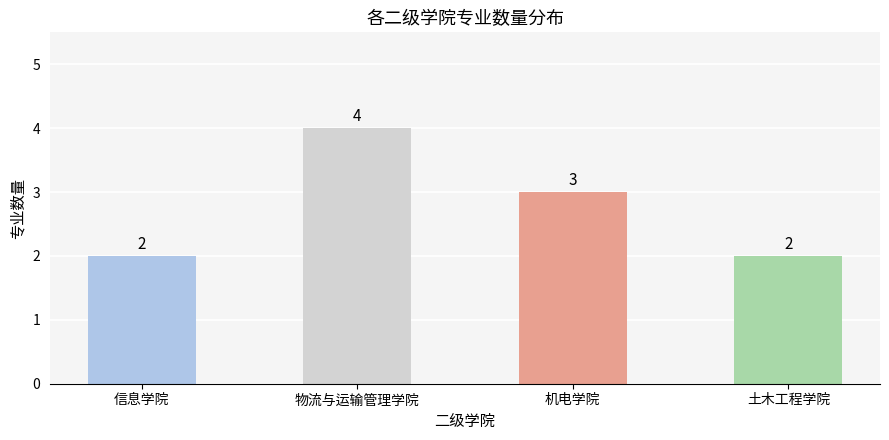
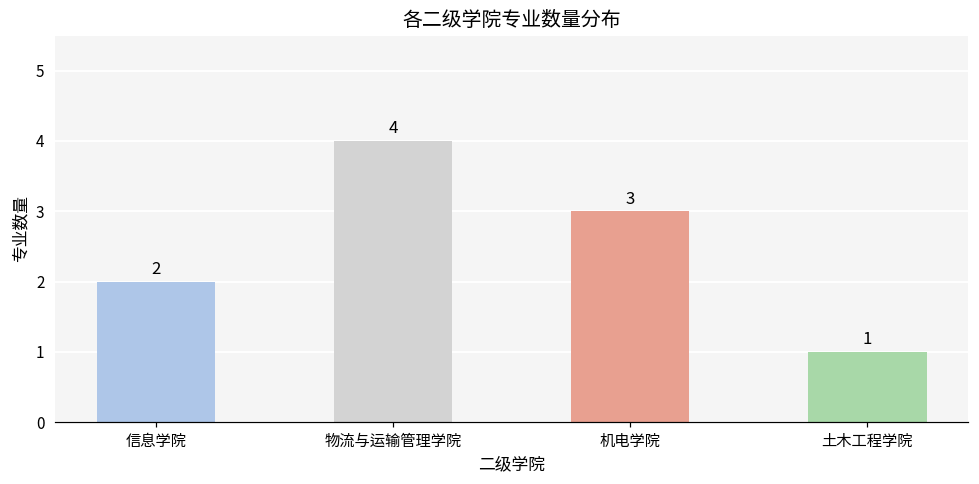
  {
    "信息学院": 2,
    "物流与运输管理学院": 4,
    "机电学院": 3,
-   "土木工程学院": 2
+   "土木工程学院": 1
  }
